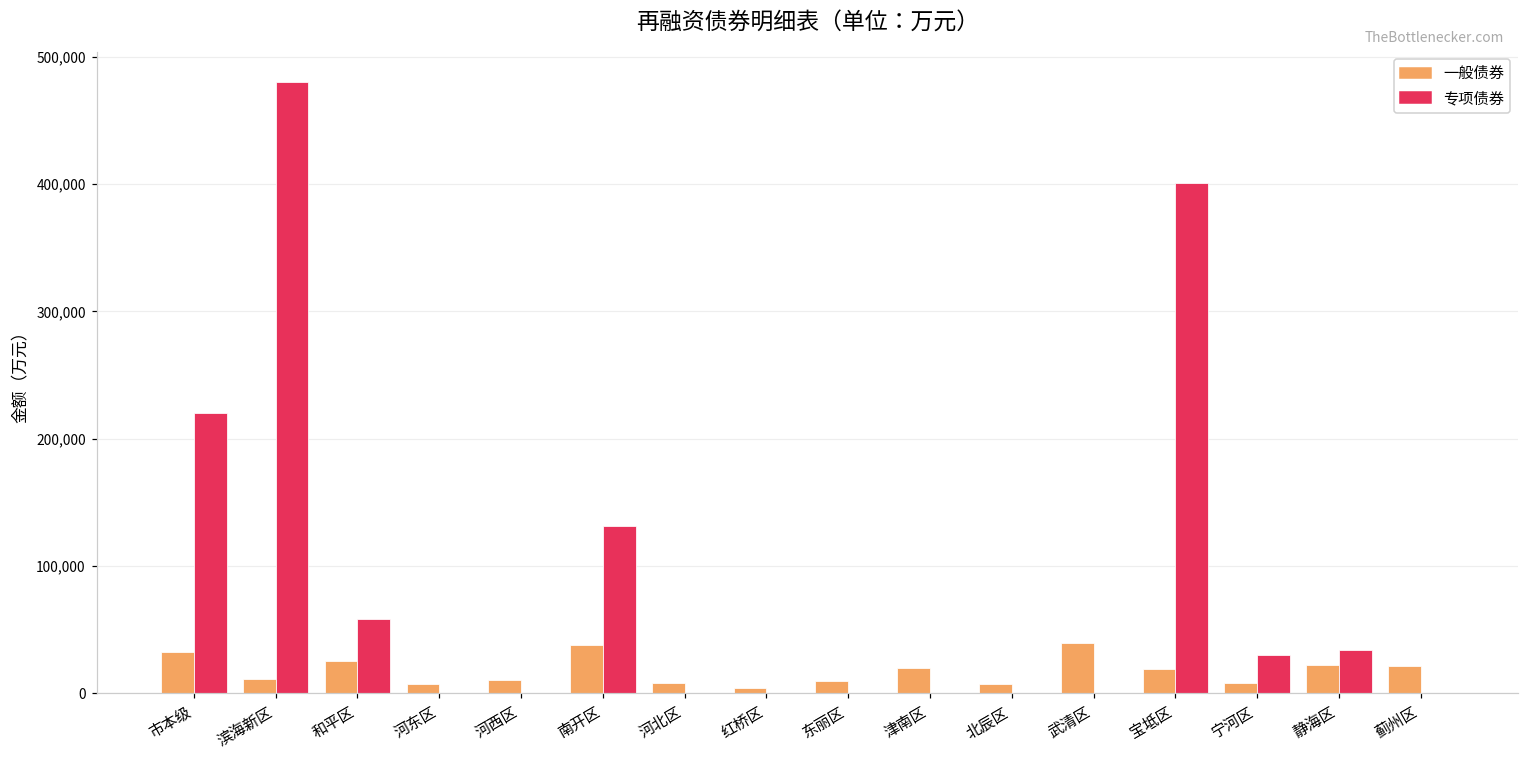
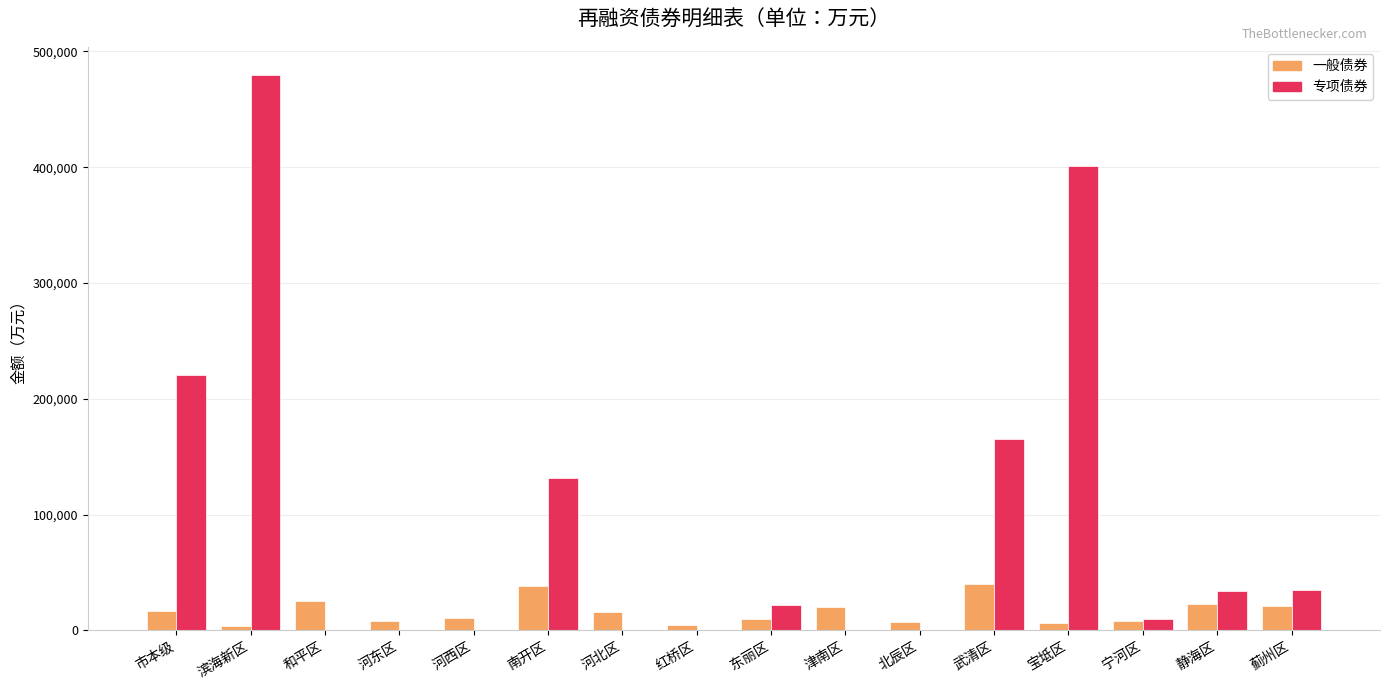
  {
    "一般债券": {
-     "市本级": "33,000",
-     "滨海新区": "11,000",
+     "市本级": "17,000",
+     "滨海新区": "4,000",
      "和平区": "25,000",
      "河东区": "8,000",
      "河西区": "11,000",
      "南开区": "38,000",
-     "河北区": "8,000",
+     "河北区": "16,000",
      "红桥区": "5,000",
      "东丽区": "10,000",
      "津南区": "20,000",
      "北辰区": "7,000",
      "武清区": "40,000",
-     "宝坻区": "19,000",
+     "宝坻区": "6,000",
      "宁河区": "9,000",
      "静海区": "22,000",
      "蓟州区": "21,000"
    },
    "专项债券": {
      "市本级": "221,000",
      "滨海新区": "480,000",
-     "和平区": "59,000",
+     "和平区": "0",
      "河东区": "0",
      "河西区": "0",
      "南开区": "132,000",
      "河北区": "0",
      "红桥区": "0",
-     "东丽区": "0",
+     "东丽区": "22,000",
      "津南区": "0",
      "北辰区": "0",
-     "武清区": "0",
+     "武清区": "165,000",
      "宝坻区": "401,000",
-     "宁河区": "30,000",
+     "宁河区": "10,000",
      "静海区": "34,000",
-     "蓟州区": "0"
+     "蓟州区": "35,000"
    }
  }
